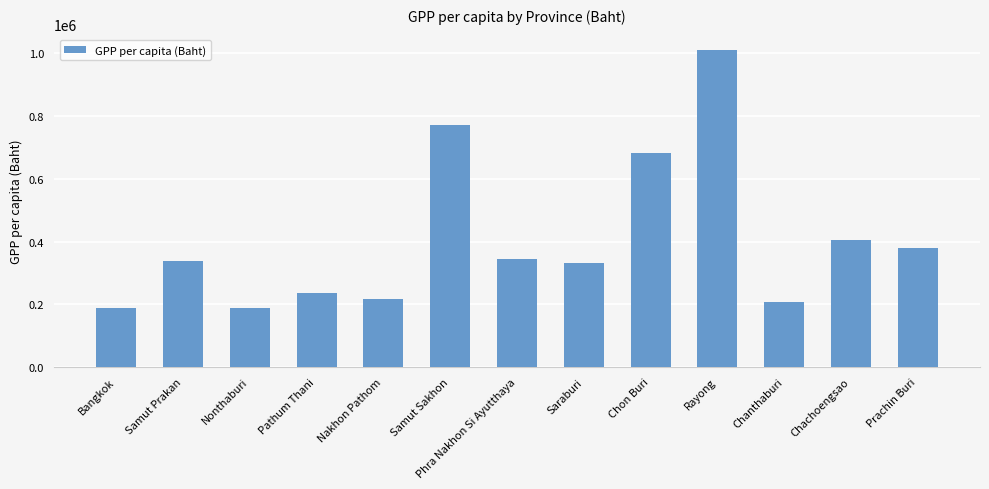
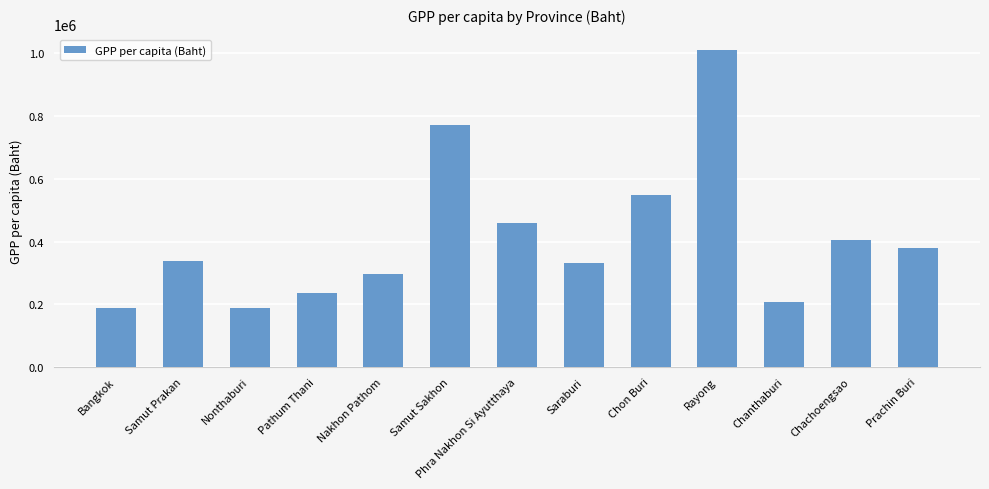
  {
    "Bangkok": 190000,
    "Samut Prakan": 340000,
    "Nonthaburi": 190000,
    "Pathum Thani": 240000,
-   "Nakhon Pathom": 220000,
+   "Nakhon Pathom": 290000,
    "Samut Sakhon": 770000,
-   "Phra Nakhon Si Ayutthaya": 340000,
+   "Phra Nakhon Si Ayutthaya": 460000,
    "Saraburi": 330000,
-   "Chon Buri": 680000,
+   "Chon Buri": 550000,
    "Rayong": 1010000,
    "Chanthaburi": 210000,
    "Chachoengsao": 400000,
    "Prachin Buri": 380000
  }
